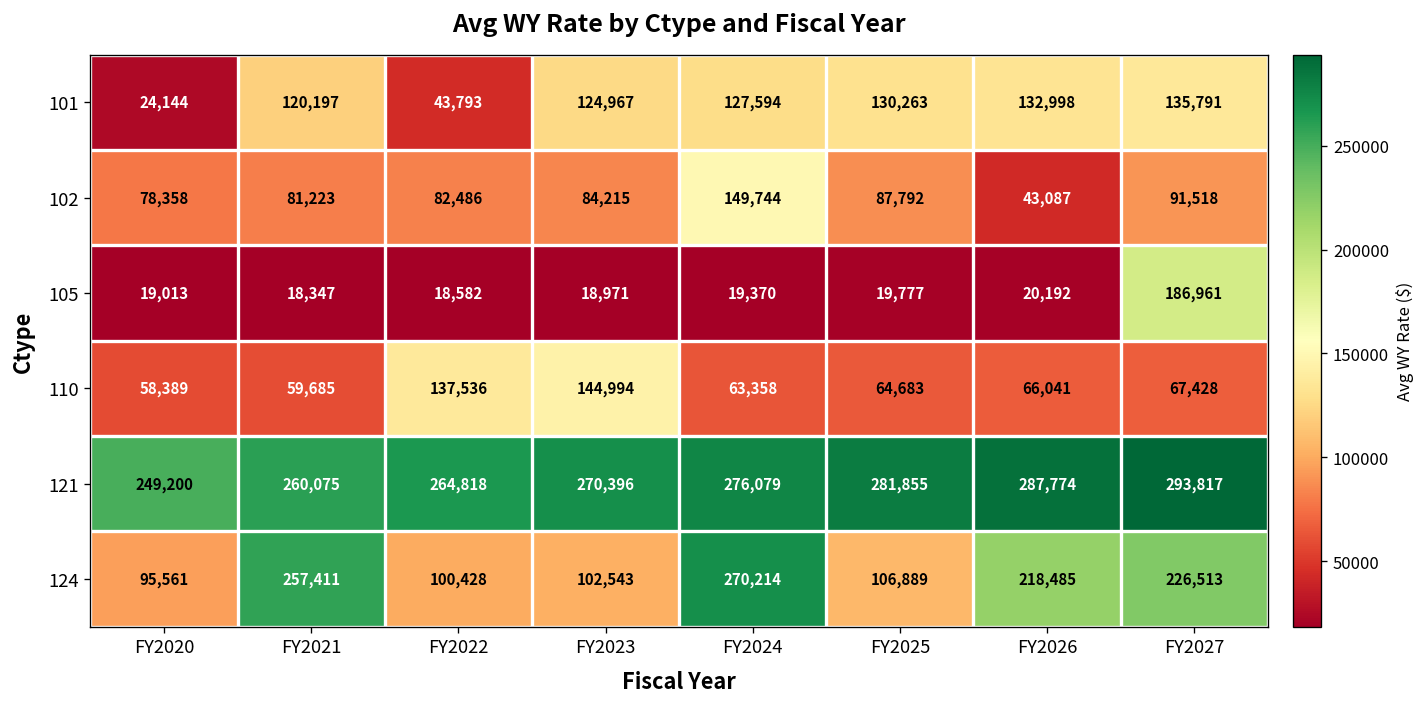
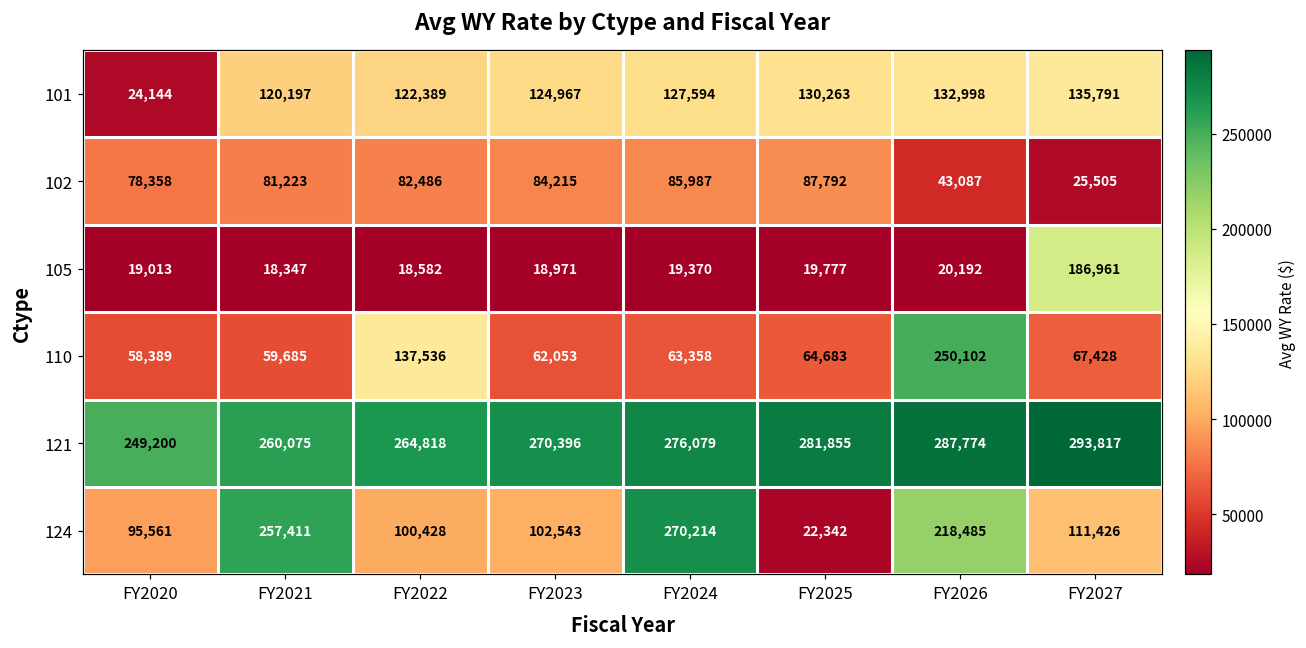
  {
    "101": {
      "FY2020": "24,144",
      "FY2021": "120,197",
-     "FY2022": "43,793",
+     "FY2022": "122,389",
      "FY2023": "124,967",
      "FY2024": "127,594",
      "FY2025": "130,263",
      "FY2026": "132,998",
      "FY2027": "135,791"
    },
    "102": {
      "FY2020": "78,358",
      "FY2021": "81,223",
      "FY2022": "82,486",
      "FY2023": "84,215",
-     "FY2024": "149,744",
+     "FY2024": "85,987",
      "FY2025": "87,792",
      "FY2026": "43,087",
-     "FY2027": "91,518"
+     "FY2027": "25,505"
    },
    "105": {
      "FY2020": "19,013",
      "FY2021": "18,347",
      "FY2022": "18,582",
      "FY2023": "18,971",
      "FY2024": "19,370",
      "FY2025": "19,777",
      "FY2026": "20,192",
      "FY2027": "186,961"
    },
    "110": {
      "FY2020": "58,389",
      "FY2021": "59,685",
      "FY2022": "137,536",
-     "FY2023": "144,994",
+     "FY2023": "62,053",
      "FY2024": "63,358",
      "FY2025": "64,683",
-     "FY2026": "66,041",
+     "FY2026": "250,102",
      "FY2027": "67,428"
    },
    "121": {
      "FY2020": "249,200",
      "FY2021": "260,075",
      "FY2022": "264,818",
      "FY2023": "270,396",
      "FY2024": "276,079",
      "FY2025": "281,855",
      "FY2026": "287,774",
      "FY2027": "293,817"
    },
    "124": {
      "FY2020": "95,561",
      "FY2021": "257,411",
      "FY2022": "100,428",
      "FY2023": "102,543",
      "FY2024": "270,214",
-     "FY2025": "106,889",
+     "FY2025": "22,342",
      "FY2026": "218,485",
-     "FY2027": "226,513"
+     "FY2027": "111,426"
    }
  }
